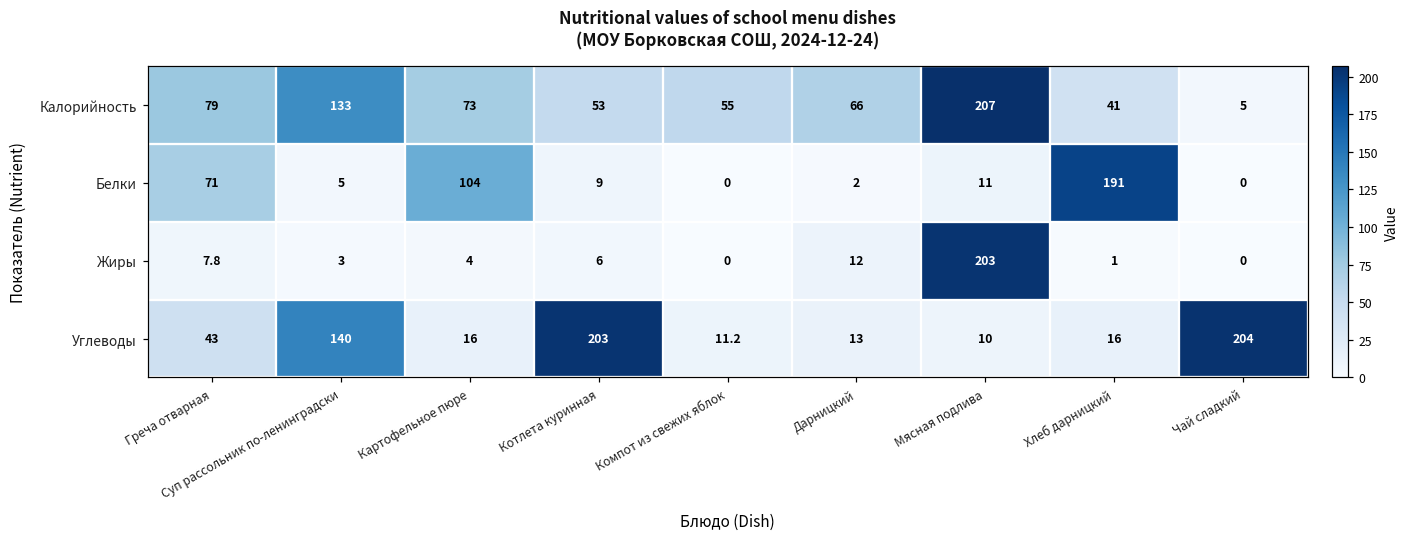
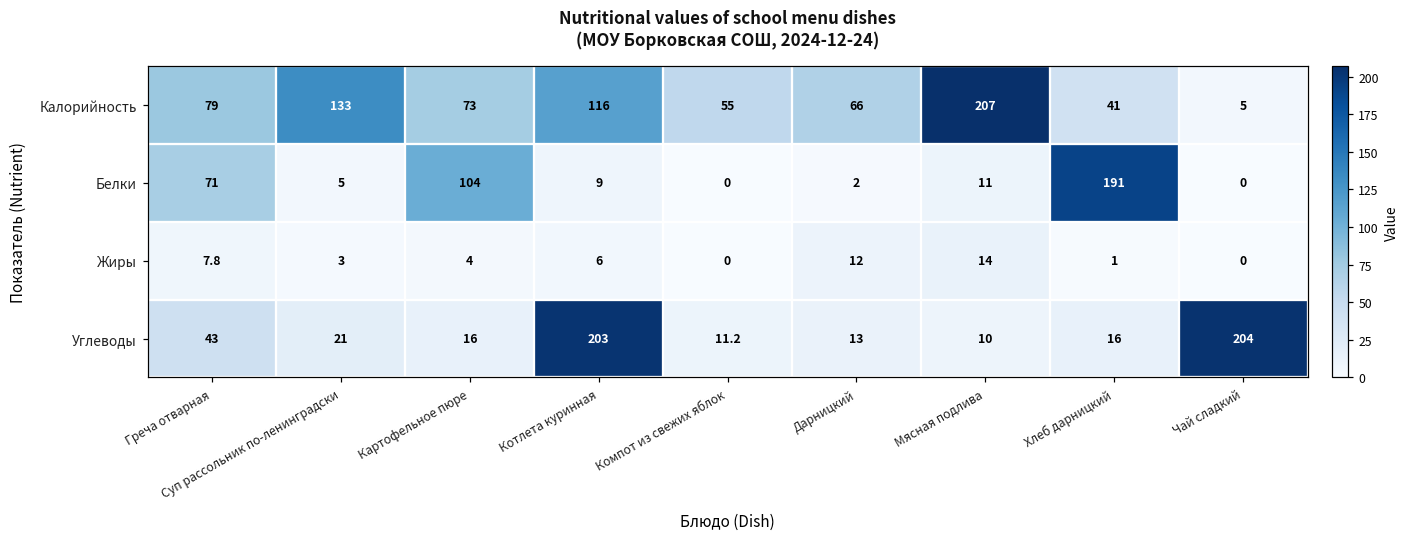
  {
    "Калорийность": {
      "Греча отварная": 79,
      "Суп рассольник по-ленинградски": 133,
      "Картофельное пюре": 73,
-     "Котлета куринная": 53,
+     "Котлета куринная": 116,
      "Компот из свежих яблок": 55,
      "Дарницкий": 66,
      "Мясная подлива": 207,
      "Хлеб дарницкий": 41,
      "Чай сладкий": 5
    },
    "Белки": {
      "Греча отварная": 71,
      "Суп рассольник по-ленинградски": 5,
      "Картофельное пюре": 104,
      "Котлета куринная": 9,
      "Компот из свежих яблок": 0,
      "Дарницкий": 2,
      "Мясная подлива": 11,
      "Хлеб дарницкий": 191,
      "Чай сладкий": 0
    },
    "Жиры": {
      "Греча отварная": 7.8,
      "Суп рассольник по-ленинградски": 3,
      "Картофельное пюре": 4,
      "Котлета куринная": 6,
      "Компот из свежих яблок": 0,
      "Дарницкий": 12,
-     "Мясная подлива": 203,
+     "Мясная подлива": 14,
      "Хлеб дарницкий": 1,
      "Чай сладкий": 0
    },
    "Углеводы": {
      "Греча отварная": 43,
-     "Суп рассольник по-ленинградски": 140,
+     "Суп рассольник по-ленинградски": 21,
      "Картофельное пюре": 16,
      "Котлета куринная": 203,
      "Компот из свежих яблок": 11.2,
      "Дарницкий": 13,
      "Мясная подлива": 10,
      "Хлеб дарницкий": 16,
      "Чай сладкий": 204
    }
  }
